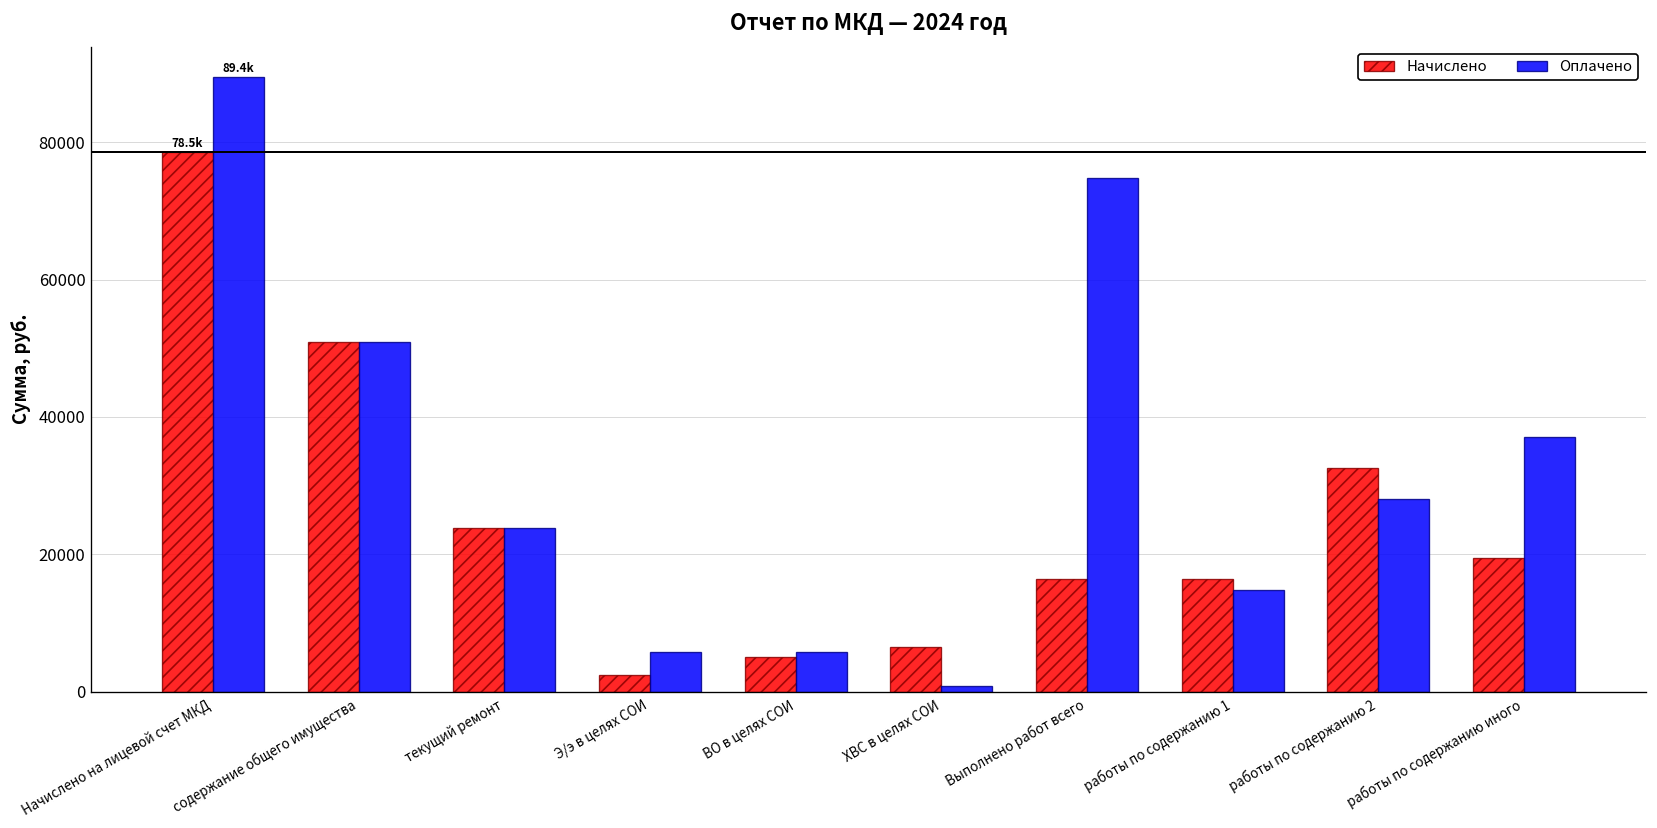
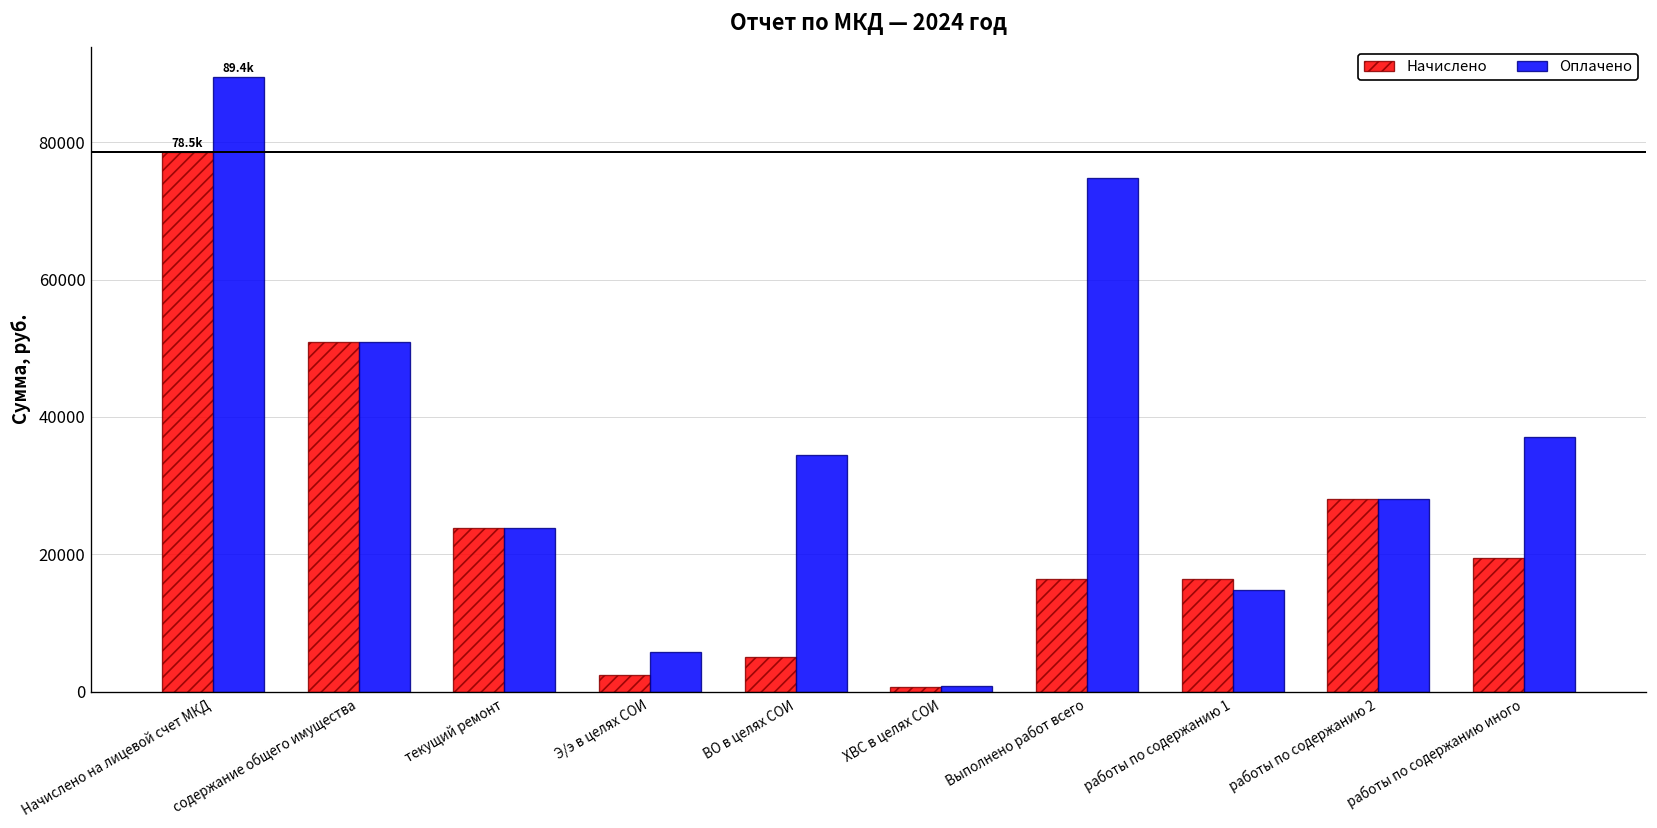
  {
    "Начислено": {
      "содержание общего имущества": 51000,
      "текущий ремонт": 24000,
      "Э/э в целях СОИ": 2000,
      "ВО в целях СОИ": 5000,
-     "ХВС в целях СОИ": 7000,
+     "ХВС в целях СОИ": 1000,
      "Выполнено работ всего": 16000,
      "работы по содержанию 1": 16000,
-     "работы по содержанию 2": 33000,
+     "работы по содержанию 2": 28000,
      "работы по содержанию иного": 20000
    },
    "Оплачено": {
      "содержание общего имущества": 51000,
      "текущий ремонт": 24000,
      "Э/э в целях СОИ": 6000,
-     "ВО в целях СОИ": 6000,
+     "ВО в целях СОИ": 35000,
      "ХВС в целях СОИ": 1000,
      "Выполнено работ всего": 75000,
      "работы по содержанию 1": 15000,
      "работы по содержанию 2": 28000,
      "работы по содержанию иного": 37000
    }
  }
